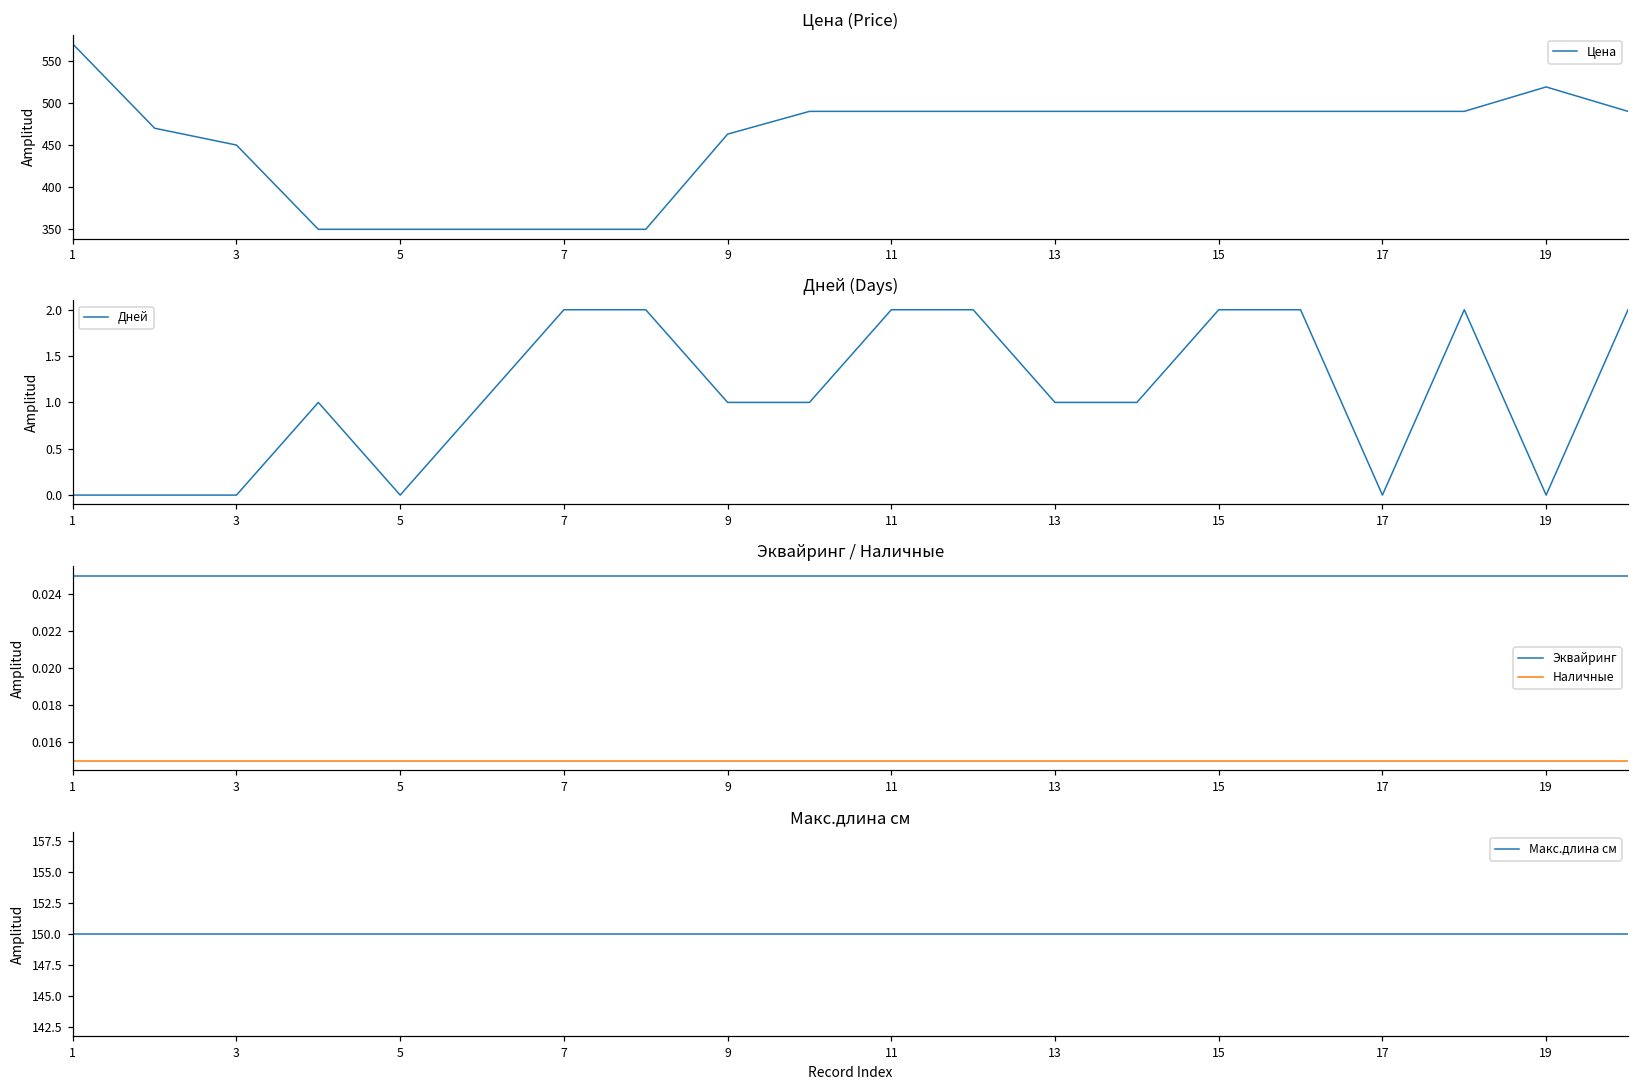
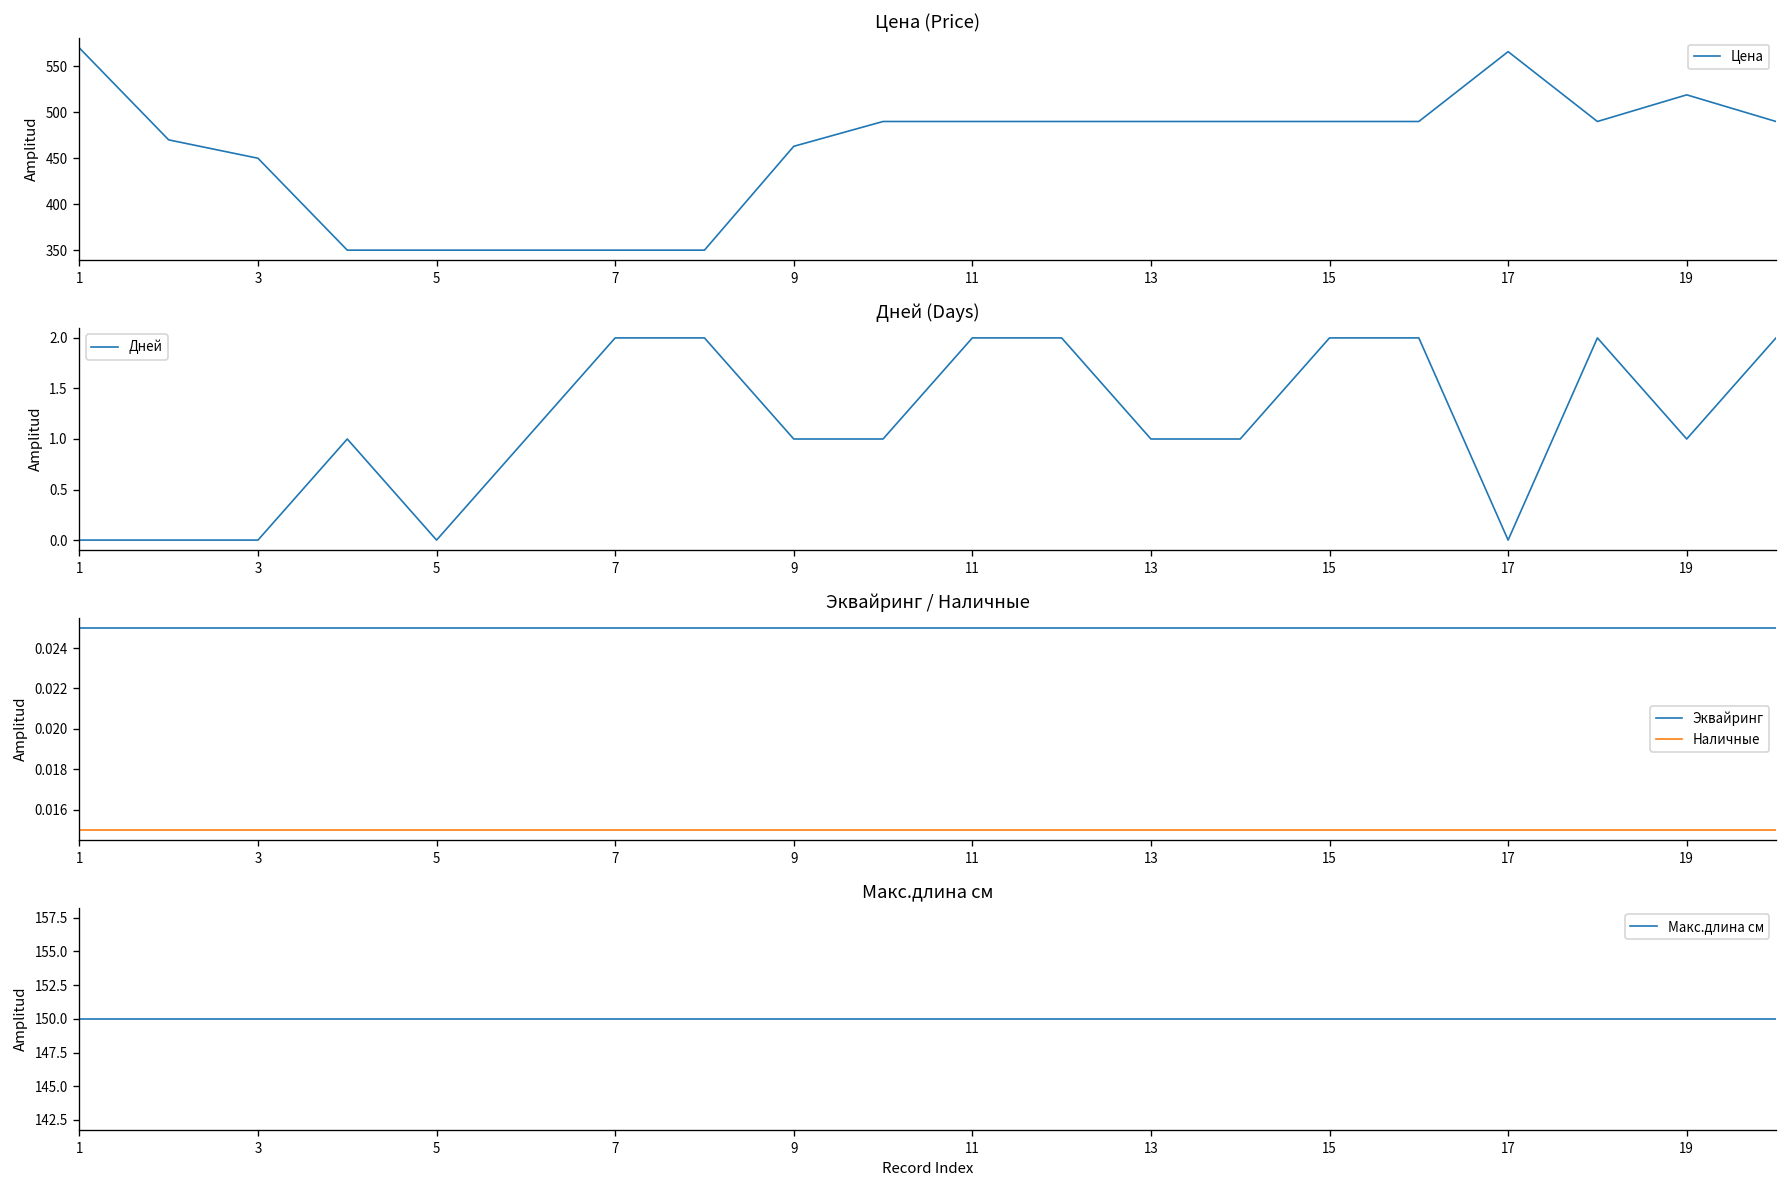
  {
    "Цена (Price)": {
      "1": 570,
      "3": 450,
      "5": 350,
      "7": 350,
      "9": 460,
      "11": 490,
      "13": 490,
      "15": 490,
-     "17": 490,
+     "17": 570,
      "19": 520
    },
    "Дней (Days)": {
      "1": 0,
      "3": 0,
      "5": 0,
      "7": 2,
      "9": 1,
      "11": 2,
      "13": 1,
      "15": 2,
      "17": 0,
-     "19": 0
+     "19": 1
    },
    "Эквайринг / Наличные": {
      "Эквайринг": {
        "1": 0.0250,
        "3": 0.0250,
        "5": 0.0250,
        "7": 0.0250,
        "9": 0.0250,
        "11": 0.0250,
        "13": 0.0250,
        "15": 0.0250,
        "17": 0.0250,
        "19": 0.0250
      },
      "Наличные": {
        "1": 0.0150,
        "3": 0.0150,
        "5": 0.0150,
        "7": 0.0150,
        "9": 0.0150,
        "11": 0.0150,
        "13": 0.0150,
        "15": 0.0150,
        "17": 0.0150,
        "19": 0.0150
      }
    },
    "Макс.длина см": {
      "1": 150.0,
      "3": 150.0,
      "5": 150.0,
      "7": 150.0,
      "9": 150.0,
      "11": 150.0,
      "13": 150.0,
      "15": 150.0,
      "17": 150.0,
      "19": 150.0
    }
  }
